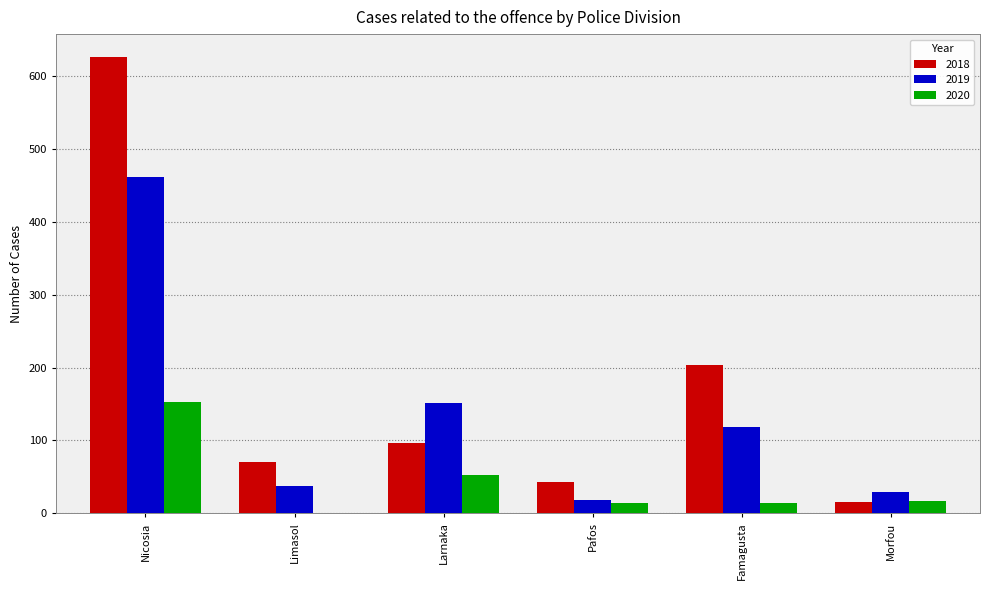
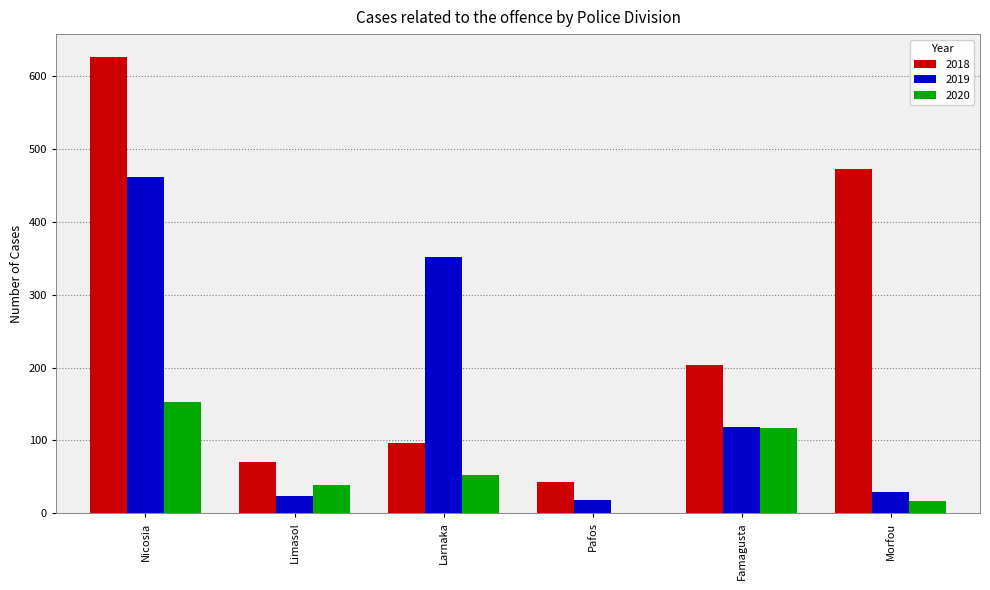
  {
    "2018": {
      "Nicosia": 630,
      "Limasol": 70,
      "Larnaka": 100,
      "Pafos": 40,
      "Famagusta": 200,
-     "Morfou": 20
+     "Morfou": 470
    },
    "2019": {
      "Nicosia": 460,
-     "Limasol": 40,
-     "Larnaka": 150,
+     "Limasol": 20,
+     "Larnaka": 350,
      "Pafos": 20,
      "Famagusta": 120,
      "Morfou": 30
    },
    "2020": {
      "Nicosia": 150,
-     "Limasol": 0,
+     "Limasol": 40,
      "Larnaka": 50,
-     "Pafos": 10,
-     "Famagusta": 10,
+     "Pafos": 0,
+     "Famagusta": 120,
      "Morfou": 20
    }
  }
